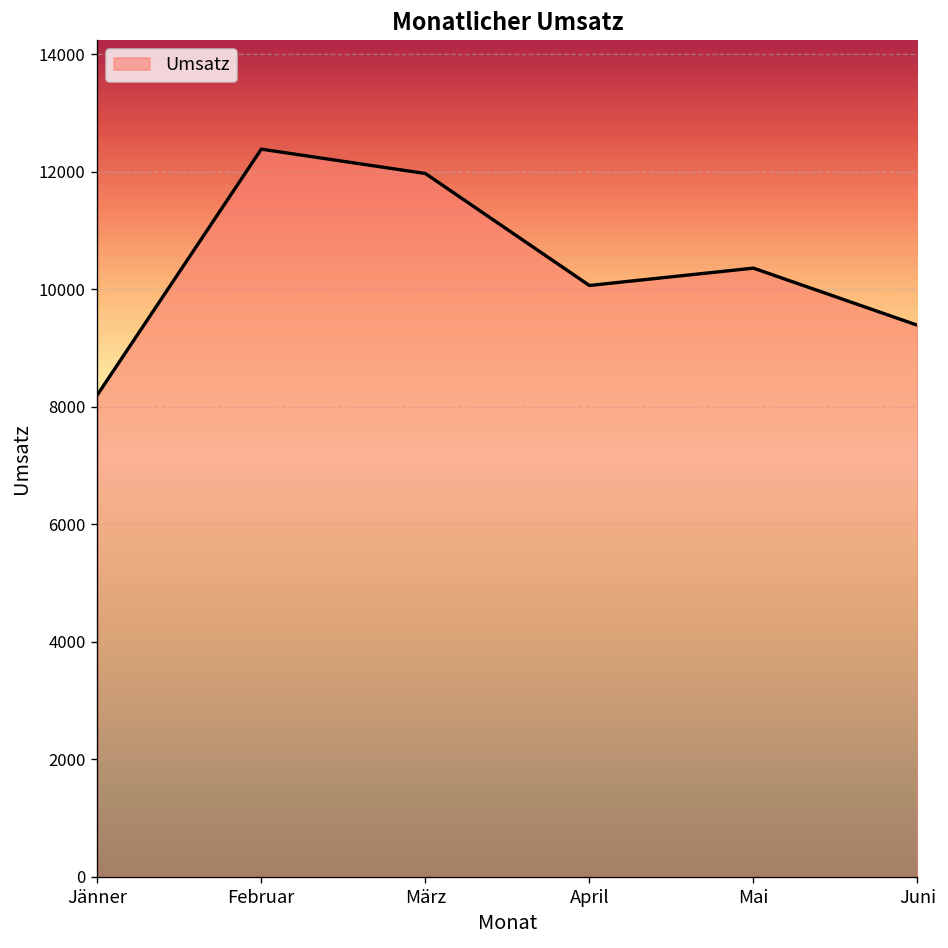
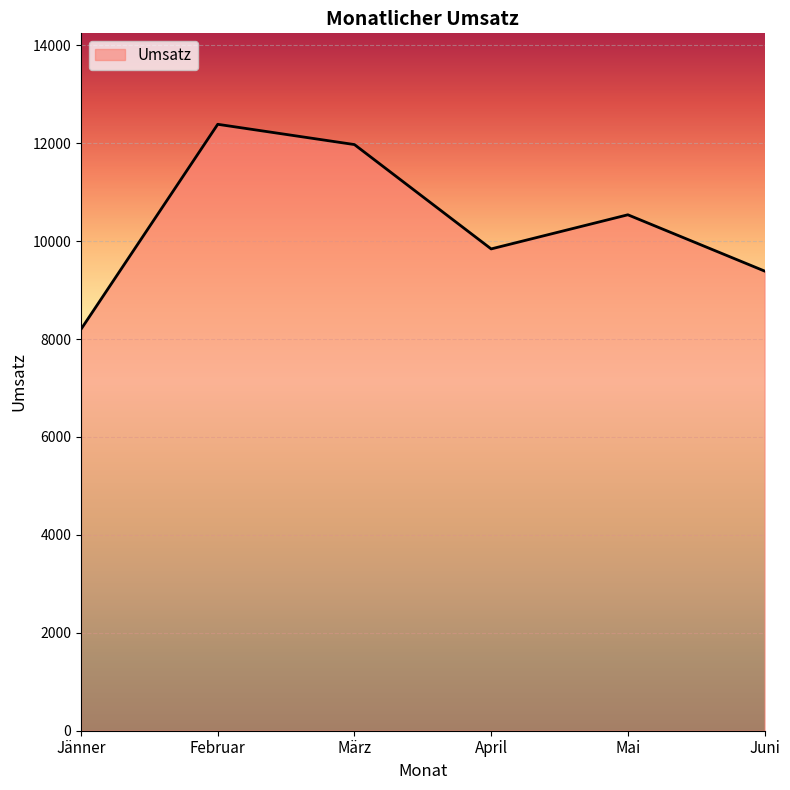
  {
    "Jänner": 8200,
    "Februar": 12400,
    "März": 12000,
-   "April": 10100,
-   "Mai": 10400,
+   "April": 9800,
+   "Mai": 10500,
    "Juni": 9400
  }
